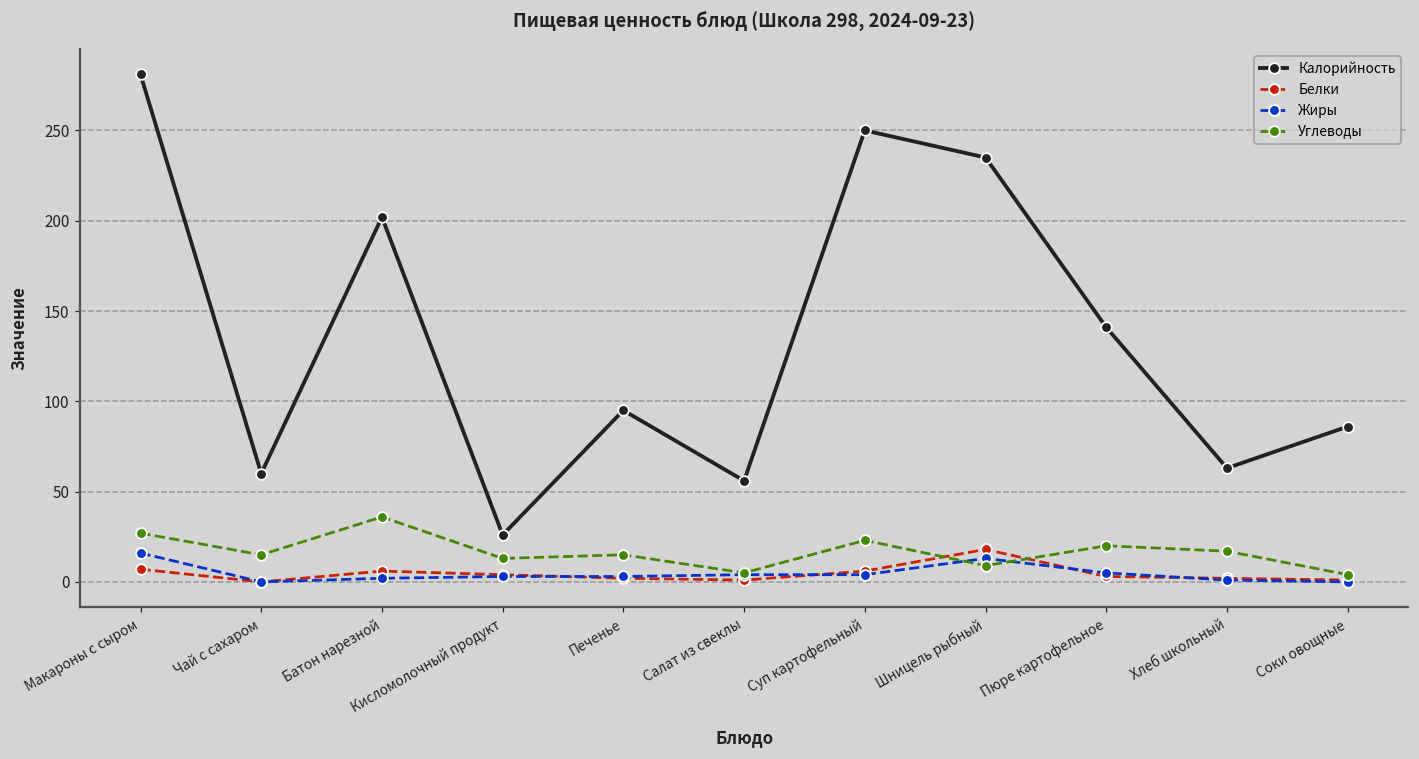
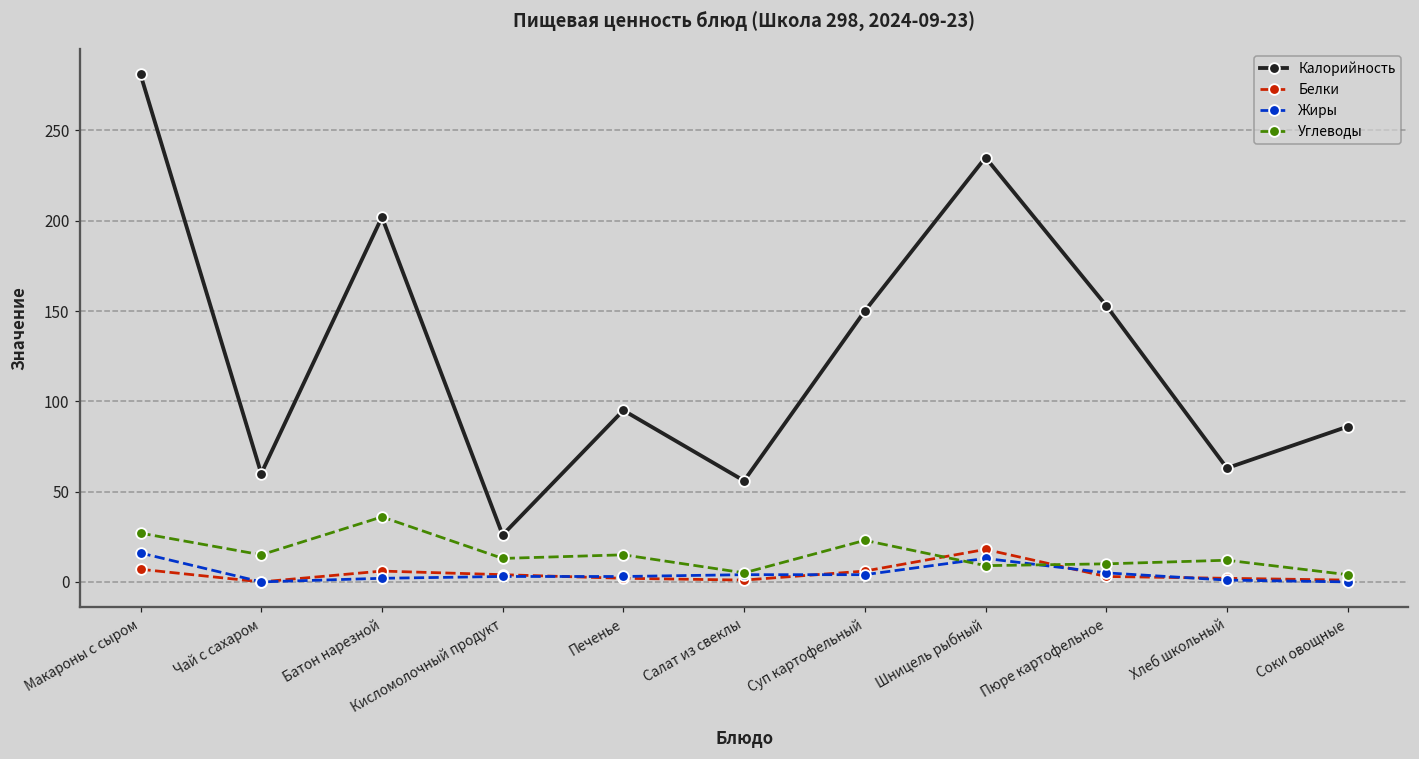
  {
    "Калорийность": {
      "Макароны с сыром": 281,
      "Чай с сахаром": 60,
      "Батон нарезной": 202,
      "Кисломолочный продукт": 26,
      "Печенье": 95,
      "Салат из свеклы": 56,
-     "Суп картофельный": 250,
+     "Суп картофельный": 150,
      "Шницель рыбный": 235,
-     "Пюре картофельное": 141,
+     "Пюре картофельное": 153,
      "Хлеб школьный": 63,
      "Соки овощные": 86
    },
    "Белки": {
      "Макароны с сыром": 7,
      "Батон нарезной": 6,
      "Салат из свеклы": 1,
      "Суп картофельный": 6,
      "Шницель рыбный": 18,
      "Пюре картофельное": 3
    },
    "Жиры": {
      "Макароны с сыром": 16,
      "Батон нарезной": 2,
      "Суп картофельный": 4,
      "Шницель рыбный": 13,
      "Пюре картофельное": 5
    },
    "Углеводы": {
      "Макароны с сыром": 27,
      "Чай с сахаром": 15,
      "Батон нарезной": 36,
      "Кисломолочный продукт": 13,
      "Печенье": 15,
      "Суп картофельный": 23,
      "Шницель рыбный": 9,
-     "Пюре картофельное": 20,
-     "Хлеб школьный": 17,
+     "Пюре картофельное": 10,
+     "Хлеб школьный": 12,
      "Соки овощные": 4
    }
  }
